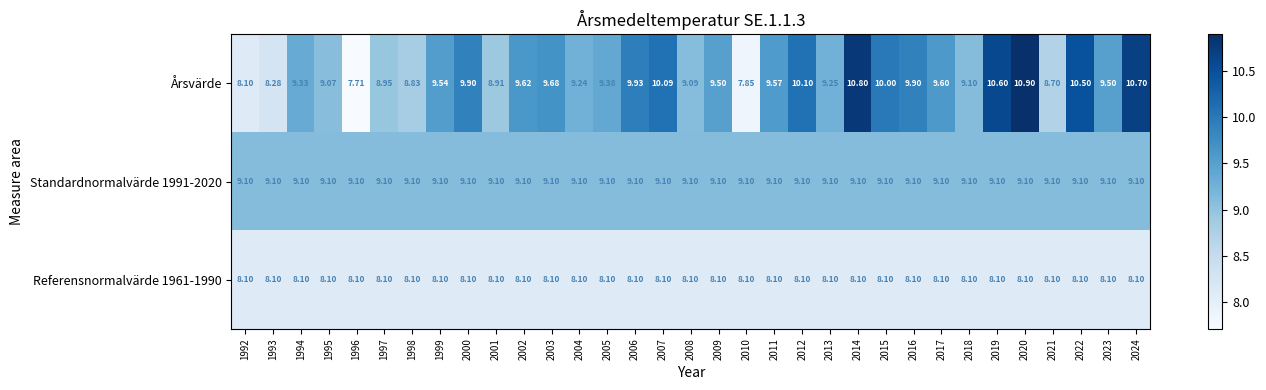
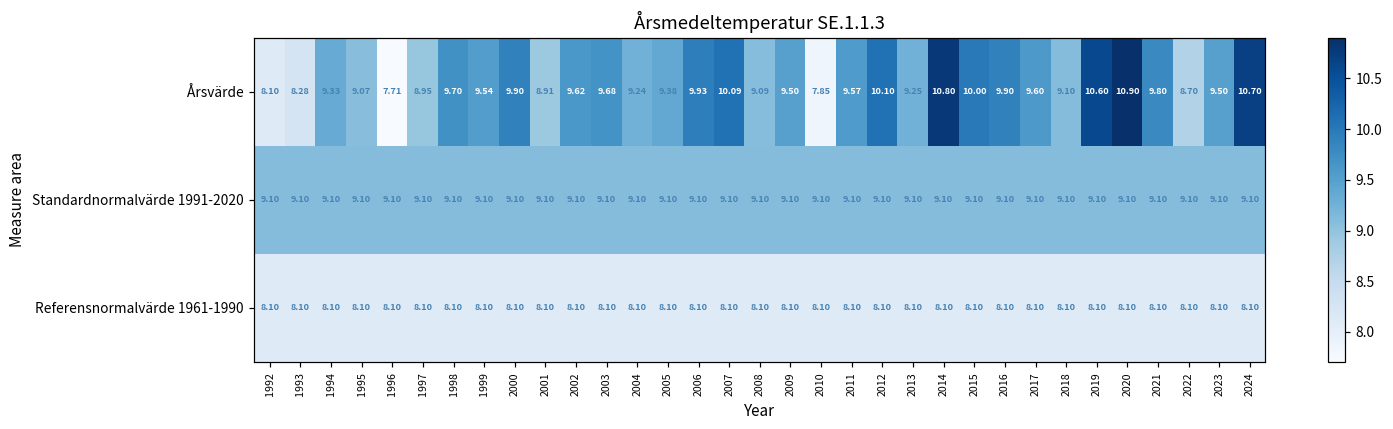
  {
    "Årsvärde": {
      "1992": 8.10,
      "1993": 8.28,
      "1995": 9.07,
      "1996": 7.71,
      "1997": 8.95,
-     "1998": 8.83,
+     "1998": 9.70,
      "1999": 9.54,
      "2000": 9.90,
      "2001": 8.91,
      "2002": 9.62,
      "2003": 9.68,
      "2006": 9.93,
      "2007": 10.09,
      "2008": 9.09,
      "2009": 9.50,
      "2010": 7.85,
      "2011": 9.57,
      "2012": 10.10,
      "2014": 10.80,
      "2015": 10.00,
      "2016": 9.90,
      "2017": 9.60,
      "2018": 9.10,
      "2019": 10.60,
      "2020": 10.90,
-     "2021": 8.70,
-     "2022": 10.50,
+     "2021": 9.80,
+     "2022": 8.70,
      "2023": 9.50,
      "2024": 10.70
    },
    "Standardnormalvärde 1991-2020": {
      "1992": 9.10,
      "1993": 9.10,
      "1994": 9.10,
      "1995": 9.10,
      "1996": 9.10,
      "1997": 9.10,
      "1998": 9.10,
      "1999": 9.10,
      "2000": 9.10,
      "2001": 9.10,
      "2002": 9.10,
      "2003": 9.10,
      "2004": 9.10,
      "2005": 9.10,
      "2006": 9.10,
      "2007": 9.10,
      "2008": 9.10,
      "2009": 9.10,
      "2010": 9.10,
      "2011": 9.10,
      "2012": 9.10,
      "2013": 9.10,
      "2014": 9.10,
      "2015": 9.10,
      "2016": 9.10,
      "2017": 9.10,
      "2018": 9.10,
      "2019": 9.10,
      "2020": 9.10,
      "2021": 9.10,
      "2022": 9.10,
      "2023": 9.10,
      "2024": 9.10
    },
    "Referensnormalvärde 1961-1990": {
      "1992": 8.10,
      "1993": 8.10,
      "1994": 8.10,
      "1995": 8.10,
      "1996": 8.10,
      "1997": 8.10,
      "1998": 8.10,
      "1999": 8.10,
      "2000": 8.10,
      "2001": 8.10,
      "2002": 8.10,
      "2003": 8.10,
      "2004": 8.10,
      "2005": 8.10,
      "2006": 8.10,
      "2007": 8.10,
      "2008": 8.10,
      "2009": 8.10,
      "2010": 8.10,
      "2011": 8.10,
      "2012": 8.10,
      "2013": 8.10,
      "2014": 8.10,
      "2015": 8.10,
      "2016": 8.10,
      "2017": 8.10,
      "2018": 8.10,
      "2019": 8.10,
      "2020": 8.10,
      "2021": 8.10,
      "2022": 8.10,
      "2023": 8.10,
      "2024": 8.10
    }
  }
